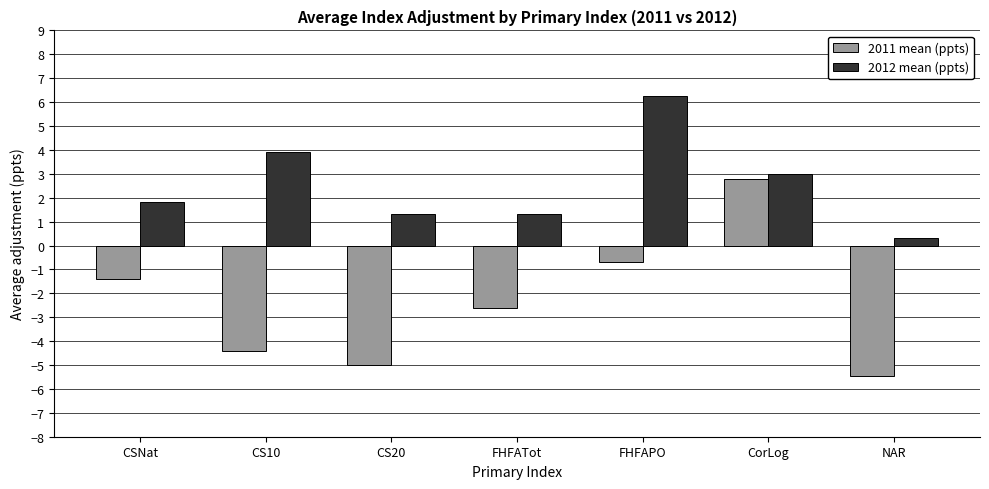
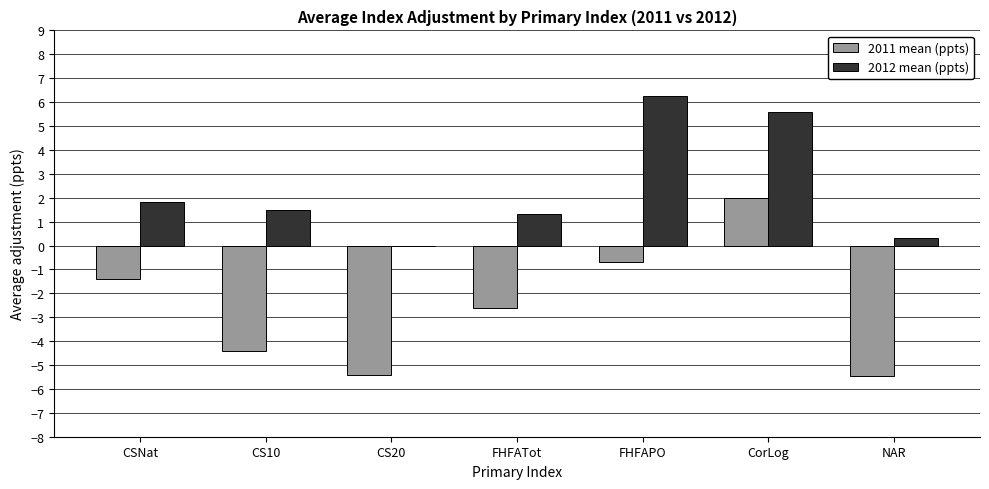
  {
    "2011 mean (ppts)": {
      "CSNat": -1.4,
      "CS10": -4.4,
-     "CS20": -5.0,
+     "CS20": -5.4,
      "FHFATot": -2.6,
      "FHFAPO": -0.7,
-     "CorLog": 2.8,
+     "CorLog": 2.0,
      "NAR": -5.4
    },
    "2012 mean (ppts)": {
      "CSNat": 1.8,
-     "CS10": 3.9,
-     "CS20": 1.3,
+     "CS10": 1.5,
+     "CS20": 0.0,
      "FHFATot": 1.3,
      "FHFAPO": 6.3,
-     "CorLog": 3.0,
+     "CorLog": 5.6,
      "NAR": 0.3
    }
  }
